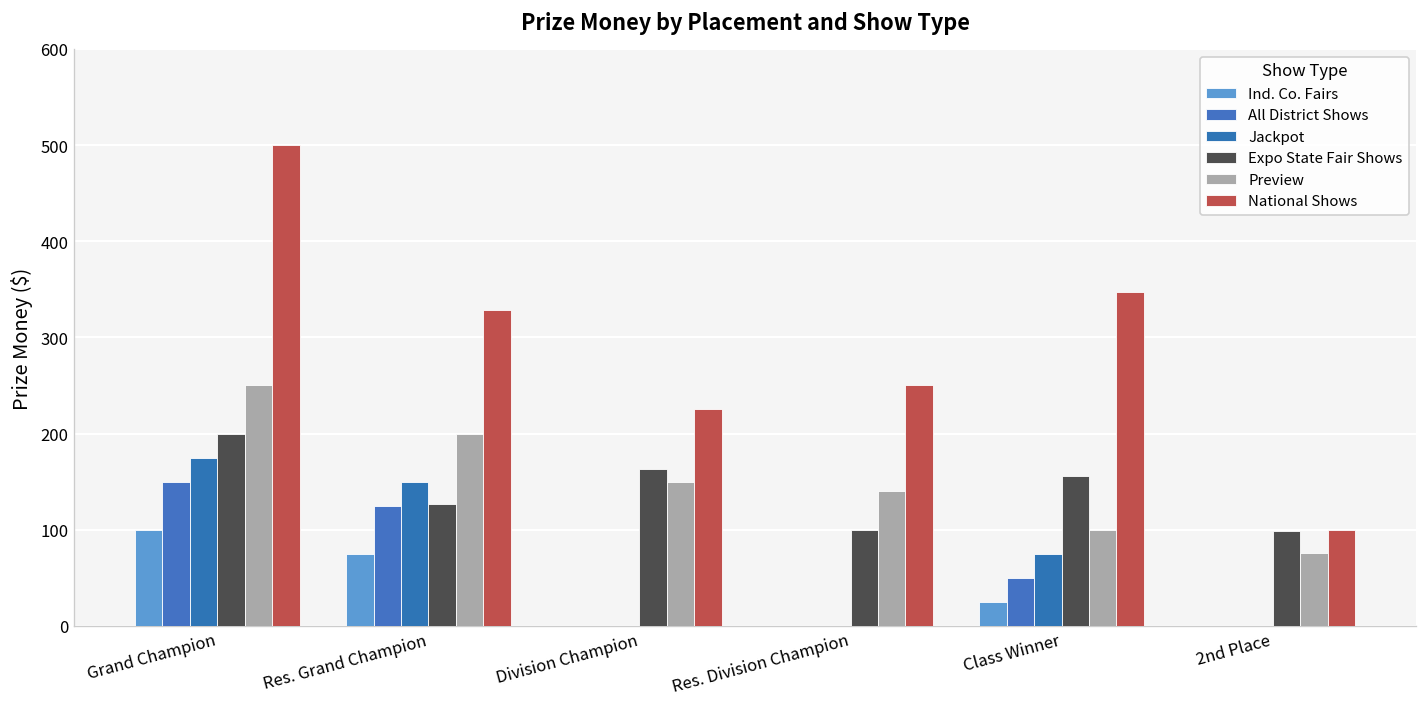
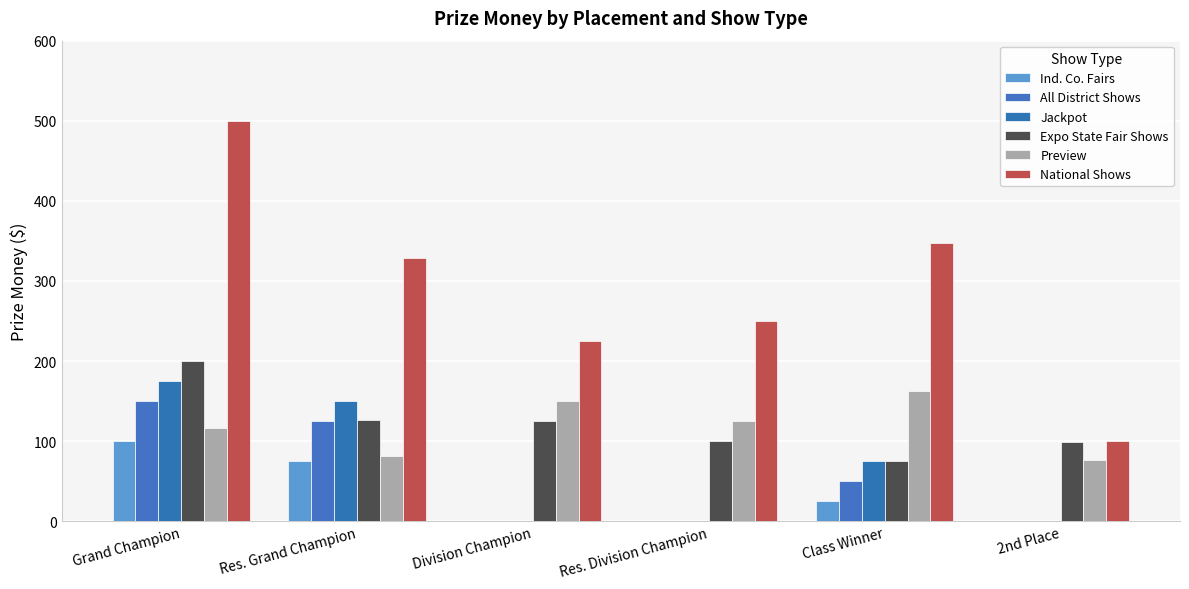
  {
    "Expo State Fair Shows": {
      "Grand Champion": 200,
      "Res. Grand Champion": 130,
-     "Division Champion": 160,
+     "Division Champion": 130,
      "Res. Division Champion": 100,
-     "Class Winner": 160,
+     "Class Winner": 80,
      "2nd Place": 100
    },
    "Preview": {
-     "Grand Champion": 250,
-     "Res. Grand Champion": 200,
+     "Grand Champion": 120,
+     "Res. Grand Champion": 80,
      "Division Champion": 150,
-     "Res. Division Champion": 140,
-     "Class Winner": 100,
+     "Res. Division Champion": 130,
+     "Class Winner": 160,
      "2nd Place": 80
    },
    "National Shows": {
      "Grand Champion": 500,
      "Res. Grand Champion": 330,
      "Division Champion": 230,
      "Res. Division Champion": 250,
      "Class Winner": 350,
      "2nd Place": 100
    }
  }
